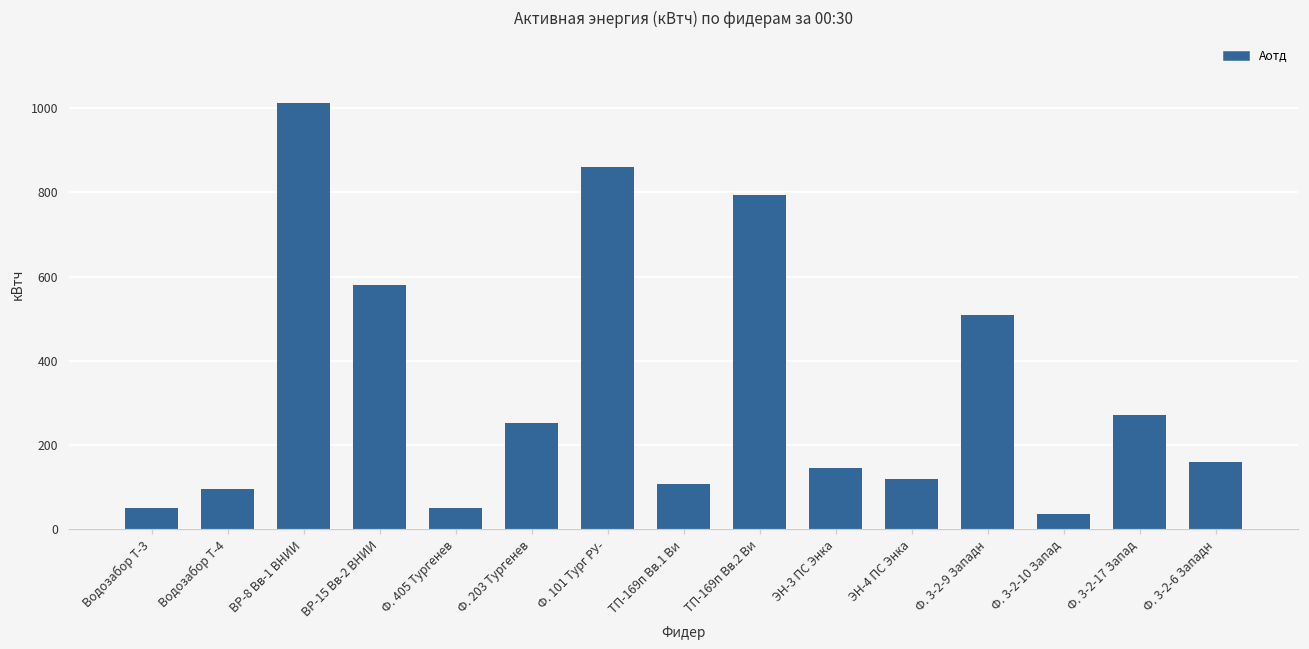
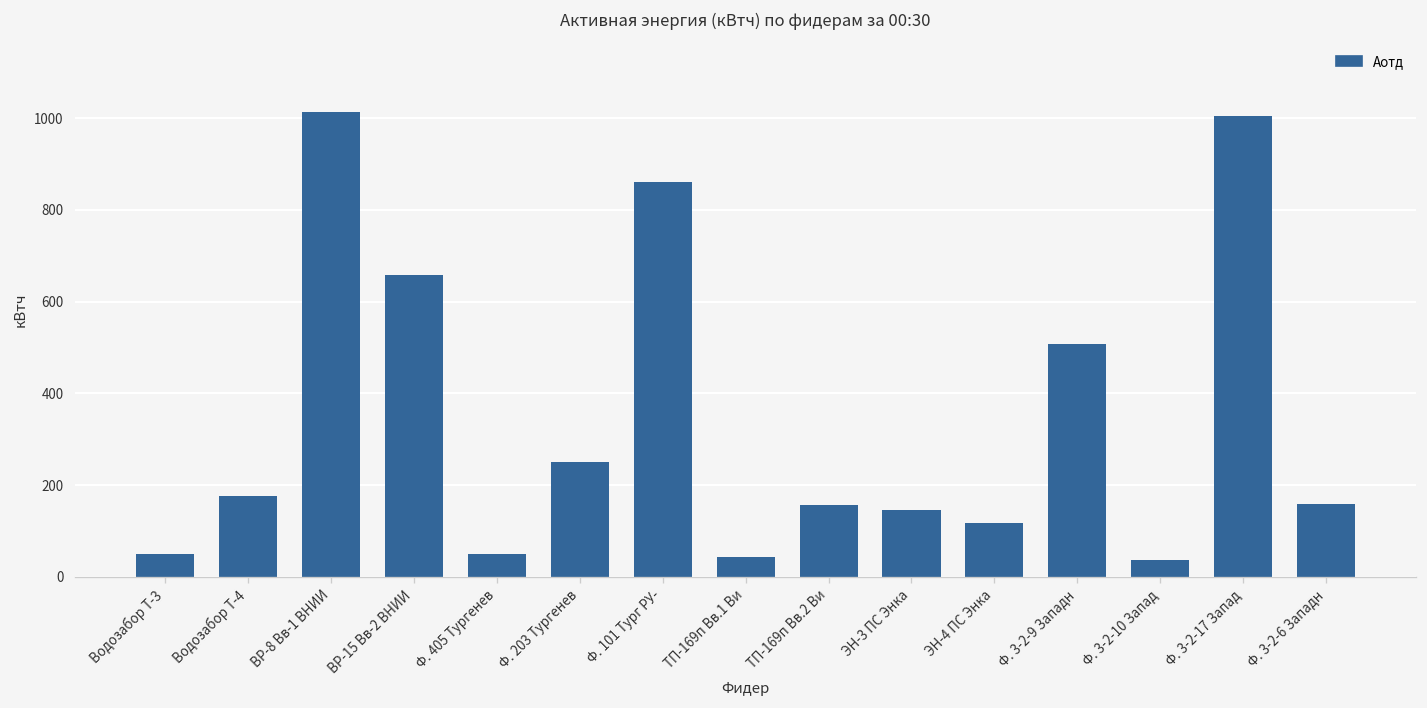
  {
    "Водозабор Т-3": 50,
-   "Водозабор Т-4": 90,
+   "Водозабор Т-4": 180,
    "ВР-8 Вв-1 ВНИИ": 1010,
-   "ВР-15 Вв-2 ВНИИ": 580,
+   "ВР-15 Вв-2 ВНИИ": 660,
    "Ф. 405 Тургенев": 50,
    "Ф. 203 Тургенев": 250,
    "Ф. 101 Тург РУ-": 860,
-   "ТП-169п Вв.1 Ви": 110,
-   "ТП-169п Вв.2 Ви": 790,
+   "ТП-169п Вв.1 Ви": 40,
+   "ТП-169п Вв.2 Ви": 160,
    "ЭН-3 ПС Энка": 140,
    "ЭН-4 ПС Энка": 120,
    "Ф. 3-2-9 Западн": 510,
    "Ф. 3-2-10 Запад": 40,
-   "Ф. 3-2-17 Запад": 270,
+   "Ф. 3-2-17 Запад": 1000,
    "Ф. 3-2-6 Западн": 160
  }
